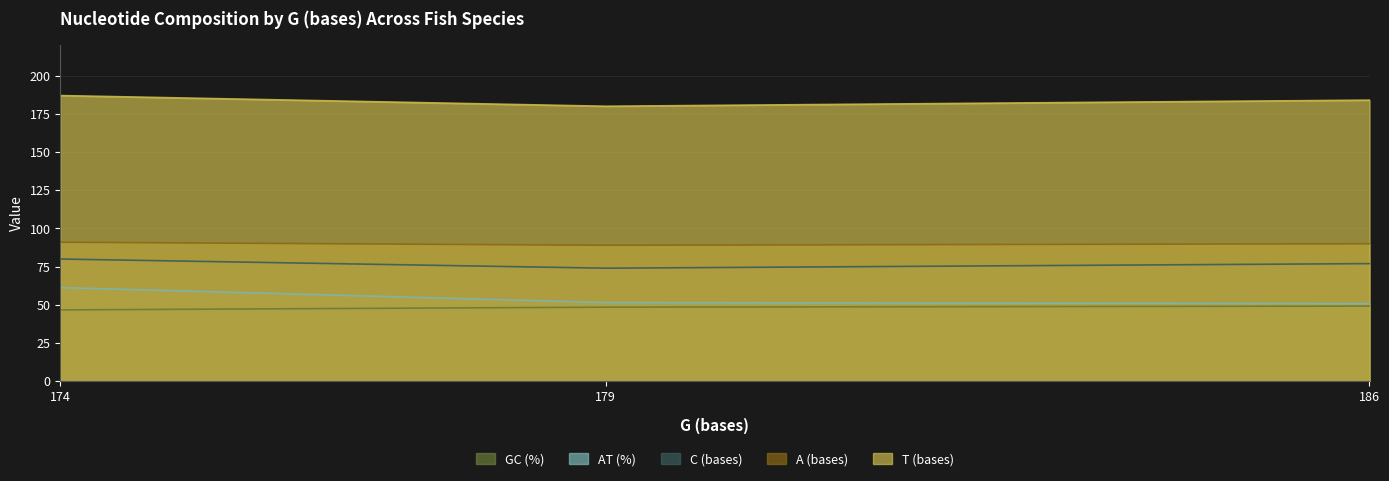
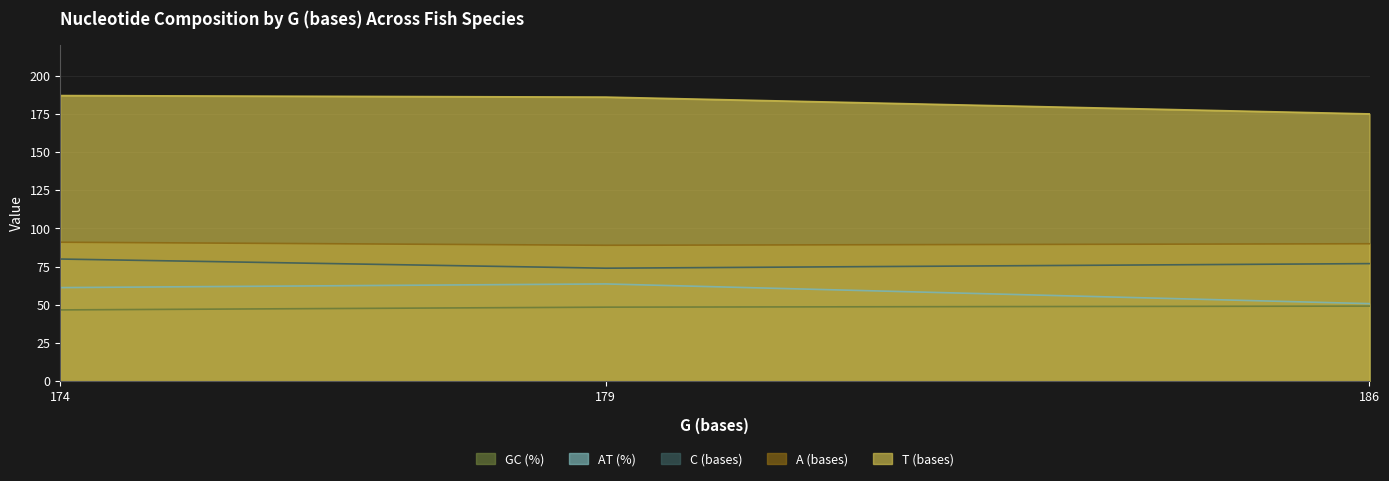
  {
    "AT (%)": {
      "174": 61,
-     "179": 52
+     "179": 64
    },
    "C (bases)": {
      "174": 80,
      "179": 74,
      "186": 77
    },
    "T (bases)": {
      "174": 187,
-     "179": 180,
-     "186": 184
+     "179": 186,
+     "186": 175
    }
  }
